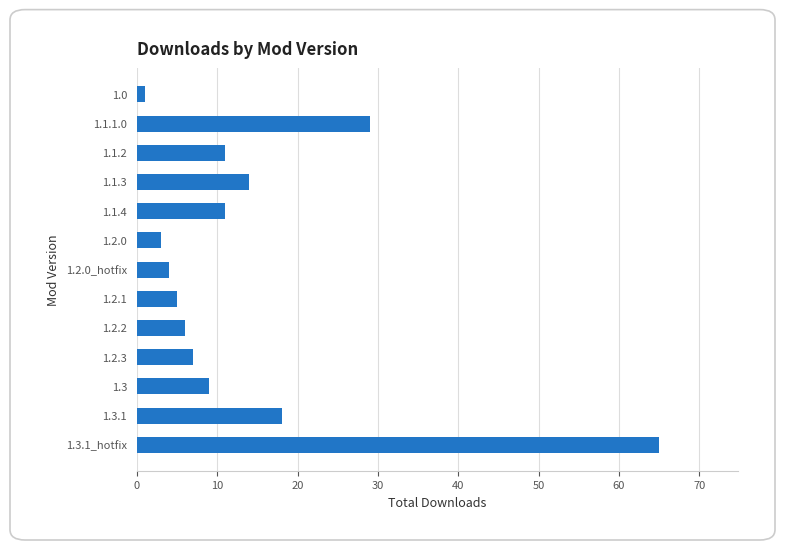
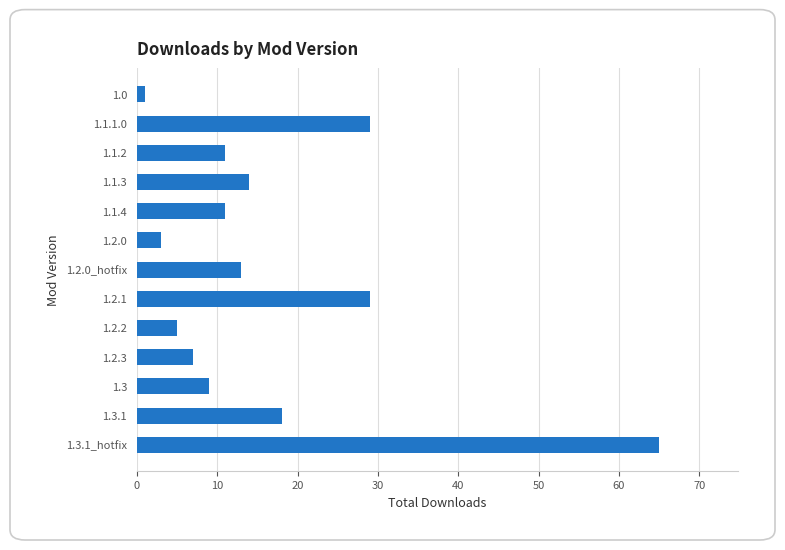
  {
    "1.0": 1,
    "1.1.1.0": 29,
    "1.1.2": 11,
    "1.1.3": 14,
    "1.1.4": 11,
    "1.2.0": 3,
-   "1.2.0_hotfix": 4,
-   "1.2.1": 5,
-   "1.2.2": 6,
+   "1.2.0_hotfix": 13,
+   "1.2.1": 29,
+   "1.2.2": 5,
    "1.2.3": 7,
    "1.3": 9,
    "1.3.1": 18,
    "1.3.1_hotfix": 65
  }
